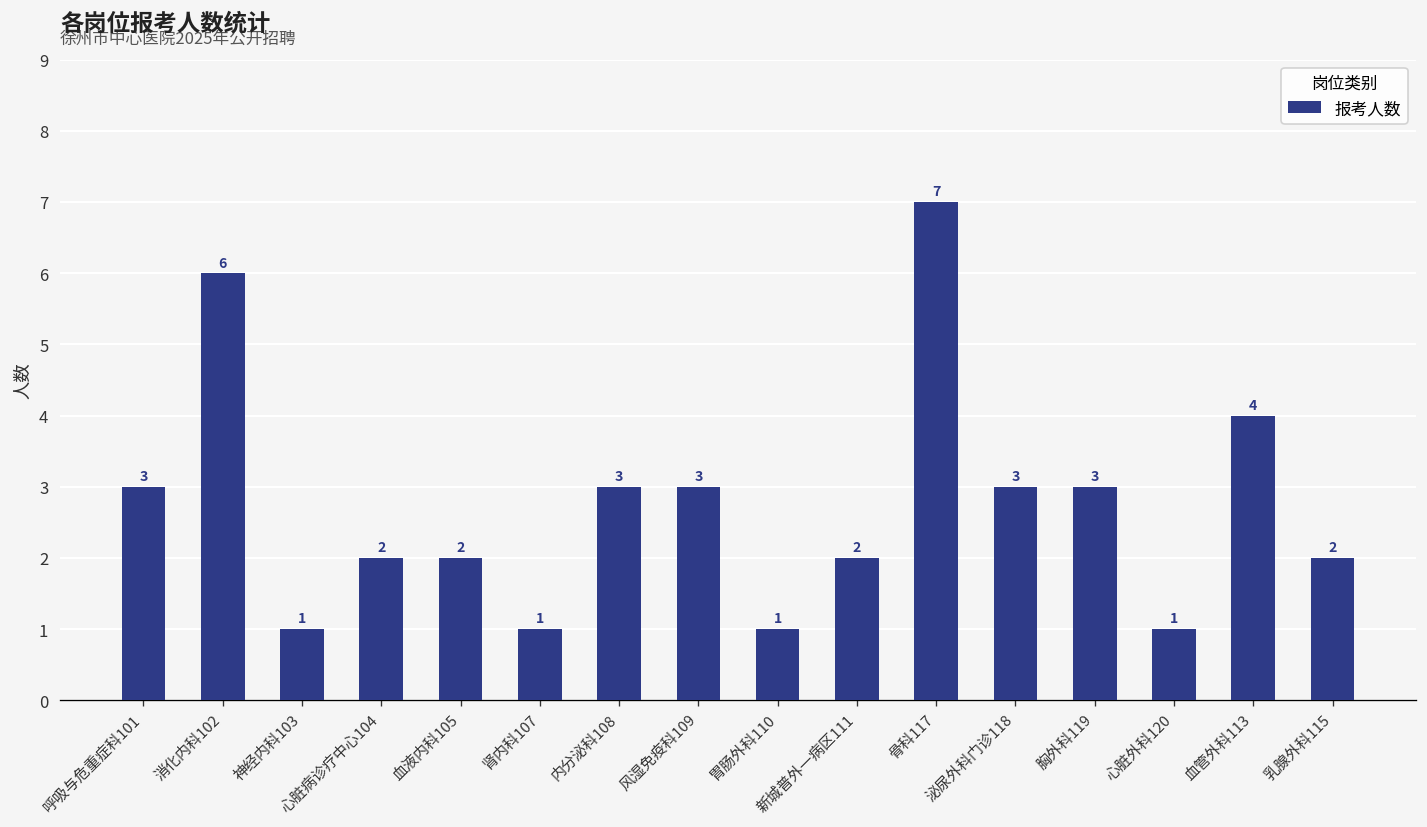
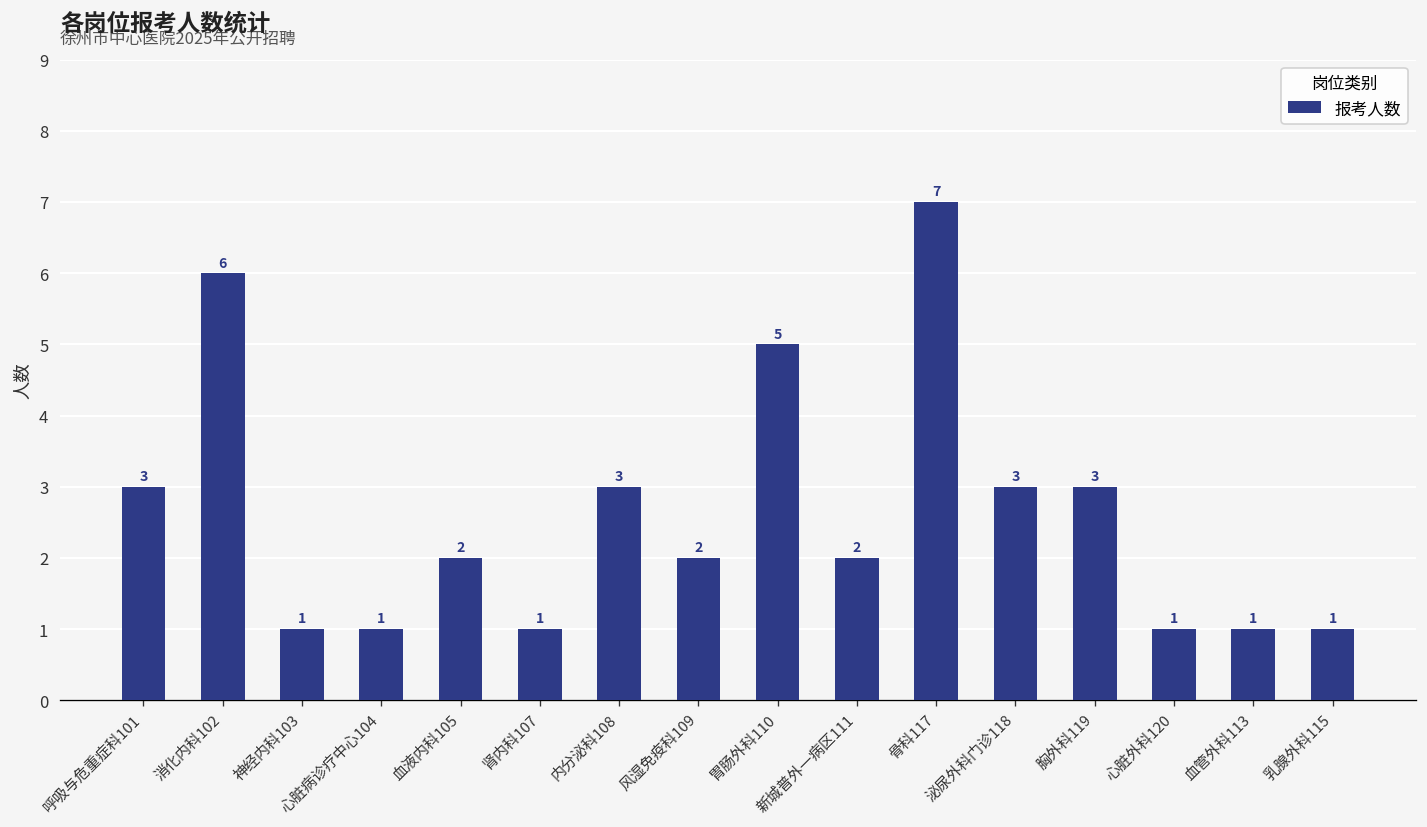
  {
    "呼吸与危重症科101": 3,
    "消化内科102": 6,
    "神经内科103": 1,
-   "心脏病诊疗中心104": 2,
+   "心脏病诊疗中心104": 1,
    "血液内科105": 2,
    "肾内科107": 1,
    "内分泌科108": 3,
-   "风湿免疫科109": 3,
-   "胃肠外科110": 1,
+   "风湿免疫科109": 2,
+   "胃肠外科110": 5,
    "新城普外一病区111": 2,
    "骨科117": 7,
    "泌尿外科门诊118": 3,
    "胸外科119": 3,
    "心脏外科120": 1,
-   "血管外科113": 4,
-   "乳腺外科115": 2
+   "血管外科113": 1,
+   "乳腺外科115": 1
  }
